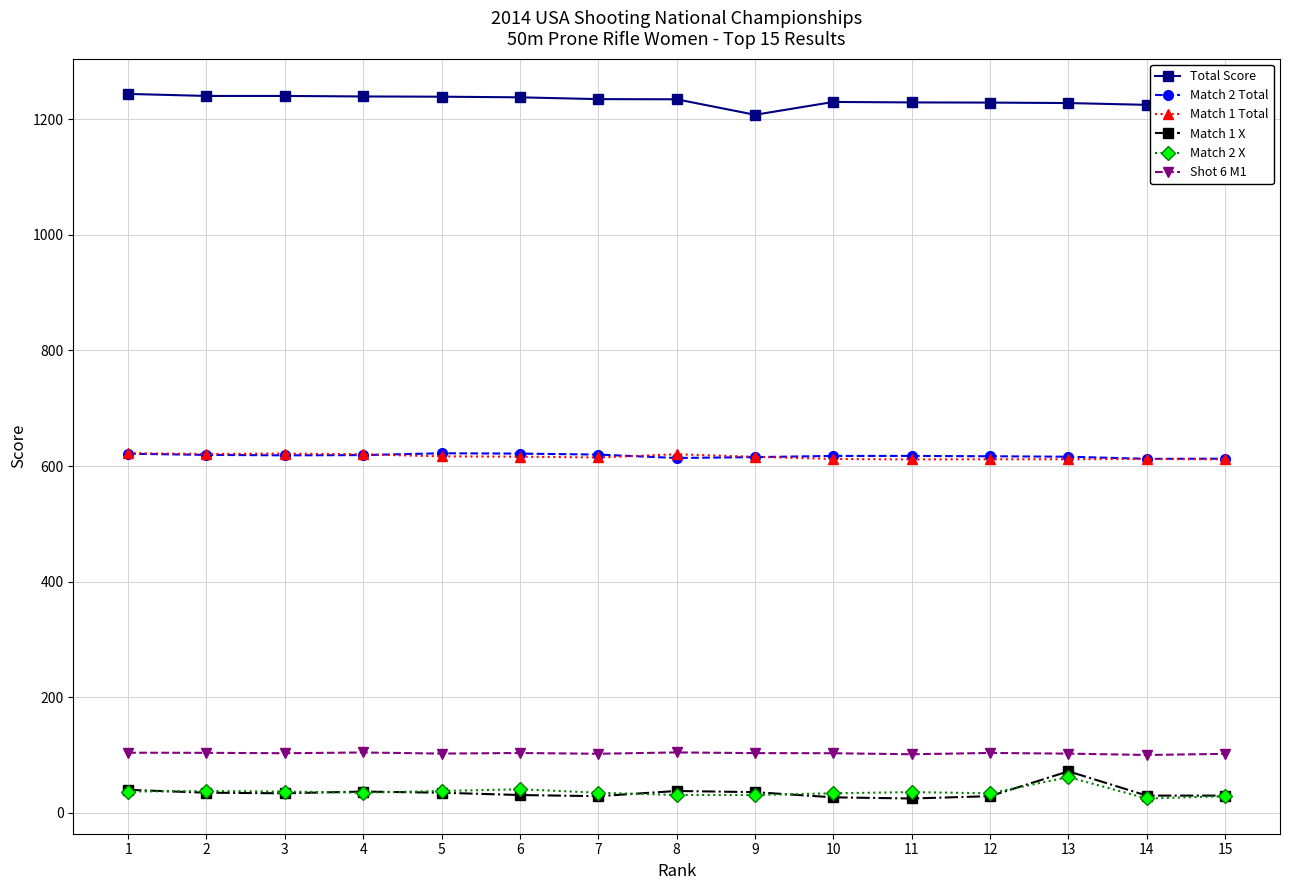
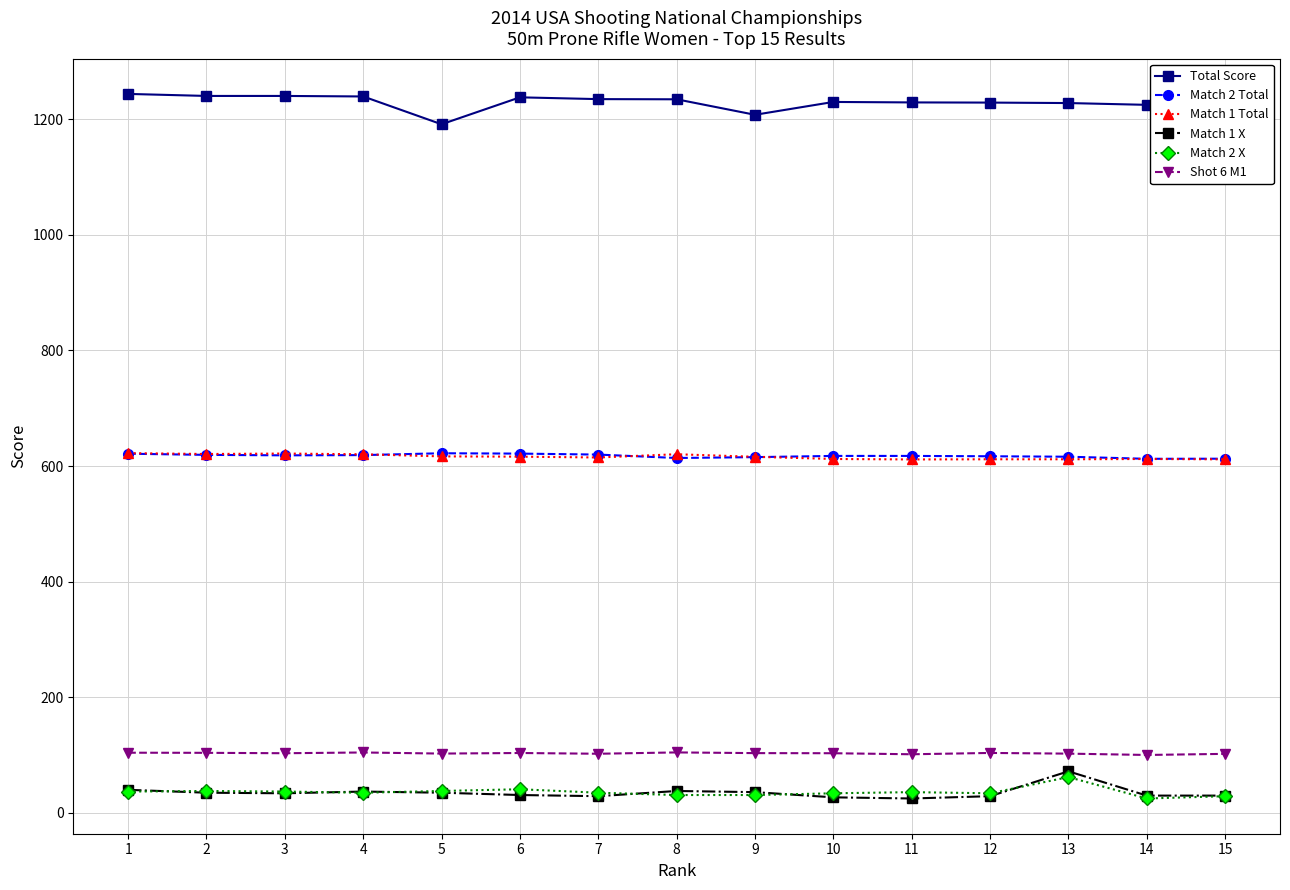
  {
    "Total Score": {
      "1": 1240,
      "2": 1240,
      "3": 1240,
      "4": 1240,
-     "5": 1240,
+     "5": 1190,
      "6": 1240,
      "7": 1230,
      "8": 1230,
      "9": 1210,
      "10": 1230,
      "11": 1230,
      "12": 1230,
      "13": 1230,
      "14": 1220
    },
    "Match 2 Total": {
      "5": 620,
      "6": 620,
      "7": 620,
      "8": 610,
      "10": 620,
      "11": 620,
      "12": 620,
      "13": 620
    },
    "Match 1 Total": {
      "5": 620,
      "6": 620,
      "7": 610,
      "8": 620,
      "10": 610,
      "11": 610,
      "12": 610,
      "13": 610
    },
    "Match 1 X": {
      "6": 30,
      "7": 30,
      "8": 40,
      "9": 40,
      "10": 30,
      "11": 30,
      "12": 30,
      "13": 70,
      "14": 30
    },
    "Match 2 X": {
      "6": 40,
      "7": 40,
      "8": 30,
      "9": 30,
      "10": 30,
      "11": 40,
      "12": 30,
      "13": 60,
      "14": 30
    },
    "Shot 6 M1": {
      "1": 100,
      "2": 100,
      "3": 100,
      "4": 100,
      "5": 100,
      "6": 100,
      "7": 100,
      "8": 100,
      "9": 100,
      "10": 100,
      "11": 100,
      "12": 100,
      "13": 100,
      "14": 100,
      "15": 100
    }
  }
